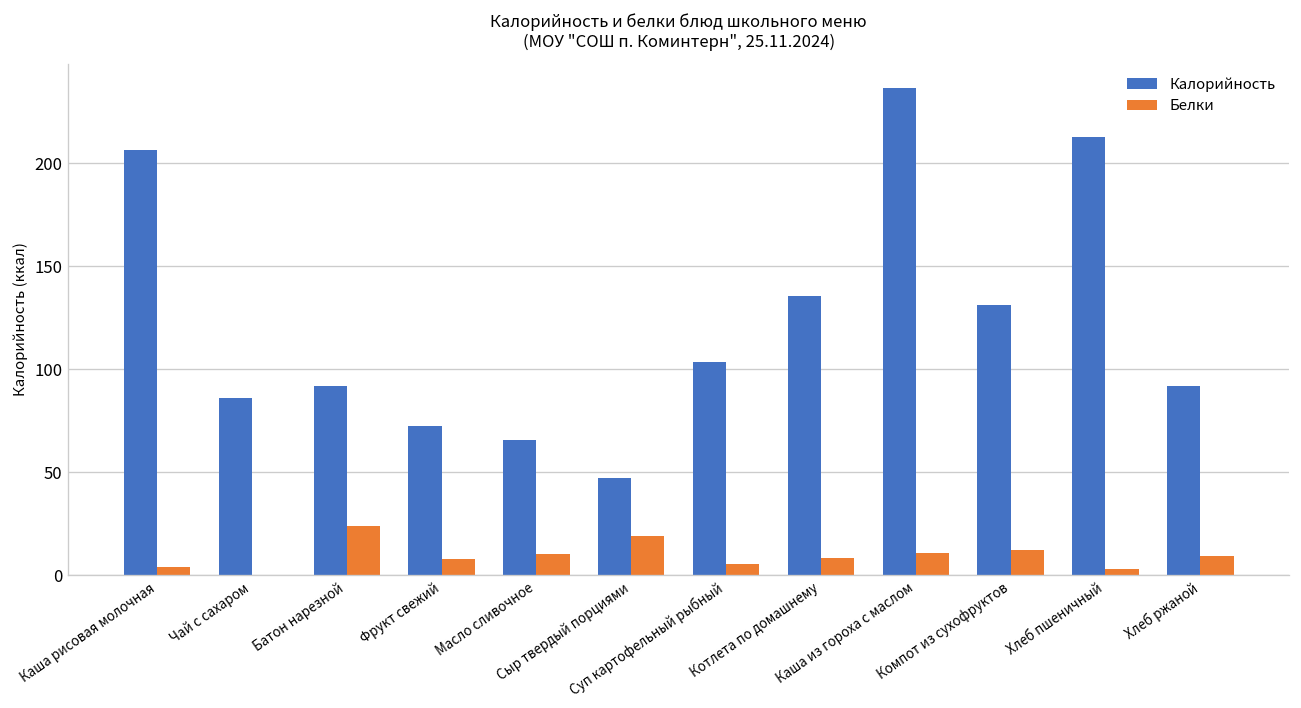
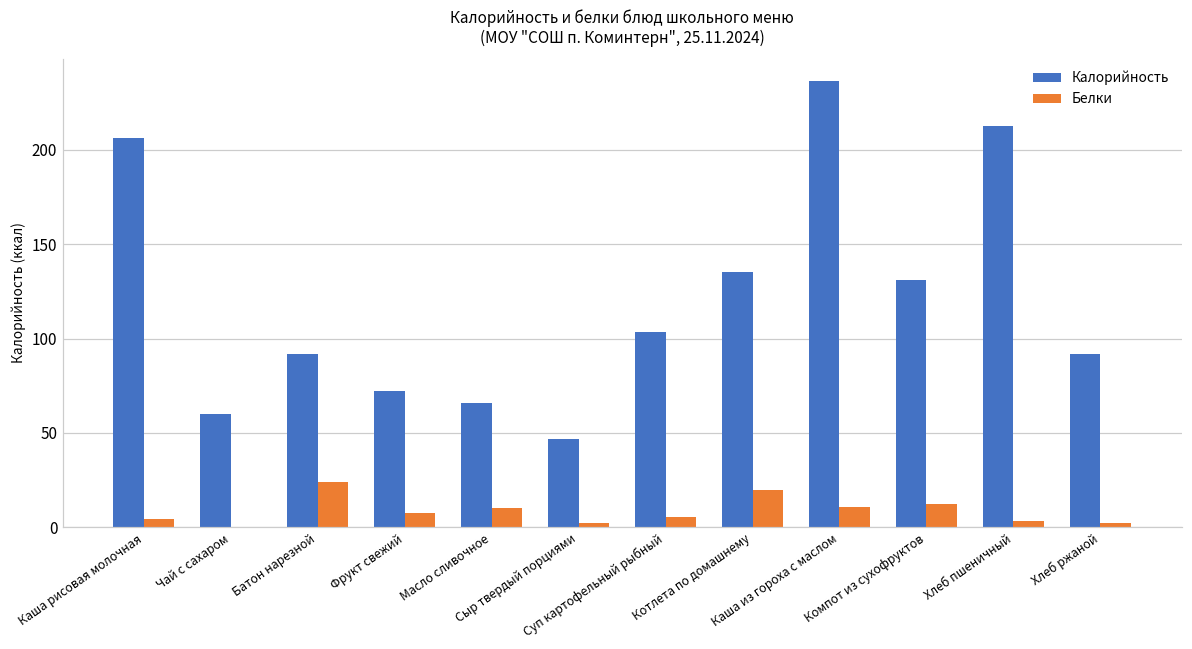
  {
    "Калорийность": {
      "Каша рисовая молочная": 206,
-     "Чай с сахаром": 86,
+     "Чай с сахаром": 60,
      "Батон нарезной": 92,
      "Фрукт свежий": 72,
      "Масло сливочное": 66,
      "Сыр твердый порциями": 47,
      "Суп картофельный рыбный": 103,
      "Котлета по домашнему": 135,
      "Каша из гороха с маслом": 236,
      "Компот из сухофруктов": 131,
      "Хлеб пшеничный": 213,
      "Хлеб ржаной": 92
    },
    "Белки": {
      "Каша рисовая молочная": 4,
      "Батон нарезной": 24,
      "Фрукт свежий": 8,
      "Масло сливочное": 10,
-     "Сыр твердый порциями": 19,
+     "Сыр твердый порциями": 2,
      "Суп картофельный рыбный": 5,
-     "Котлета по домашнему": 8,
+     "Котлета по домашнему": 20,
      "Каша из гороха с маслом": 11,
      "Компот из сухофруктов": 12,
      "Хлеб пшеничный": 3,
-     "Хлеб ржаной": 9
+     "Хлеб ржаной": 2
    }
  }
